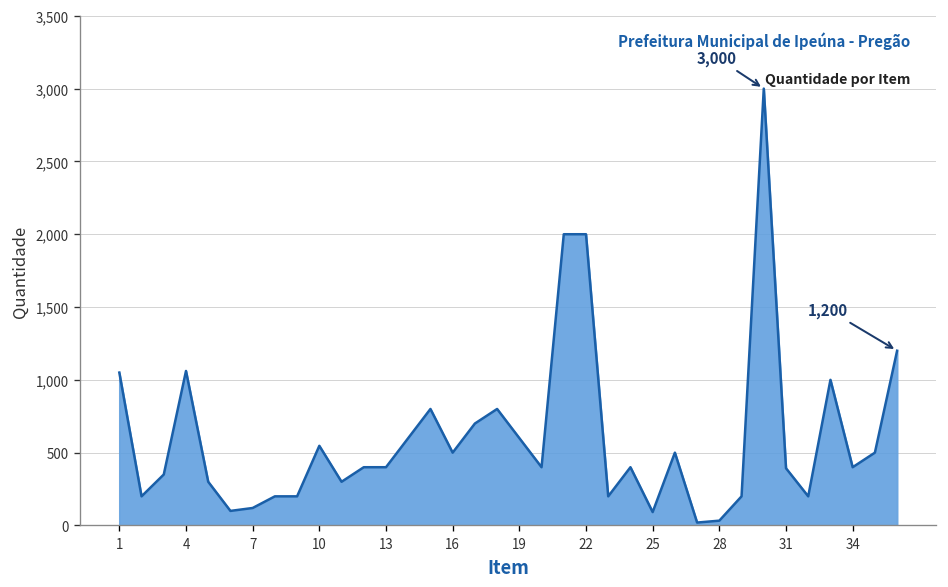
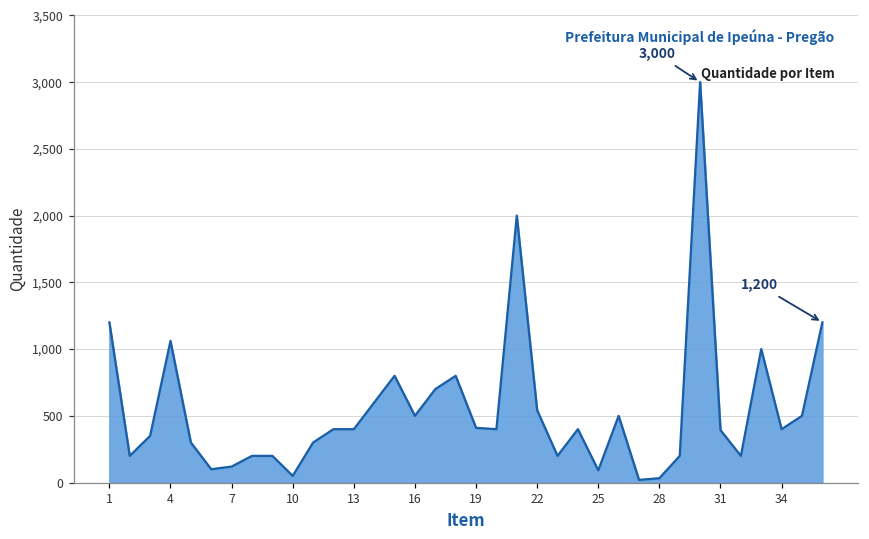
  {
-   "1": "1,050",
+   "1": "1,200",
    "4": "1,060",
    "7": "120",
-   "10": "550",
+   "10": "50",
    "13": "400",
    "16": "500",
-   "19": "600",
-   "22": "2,000",
+   "19": "410",
+   "22": "540",
    "25": "90",
    "28": "30",
    "31": "390",
    "34": "400"
  }
